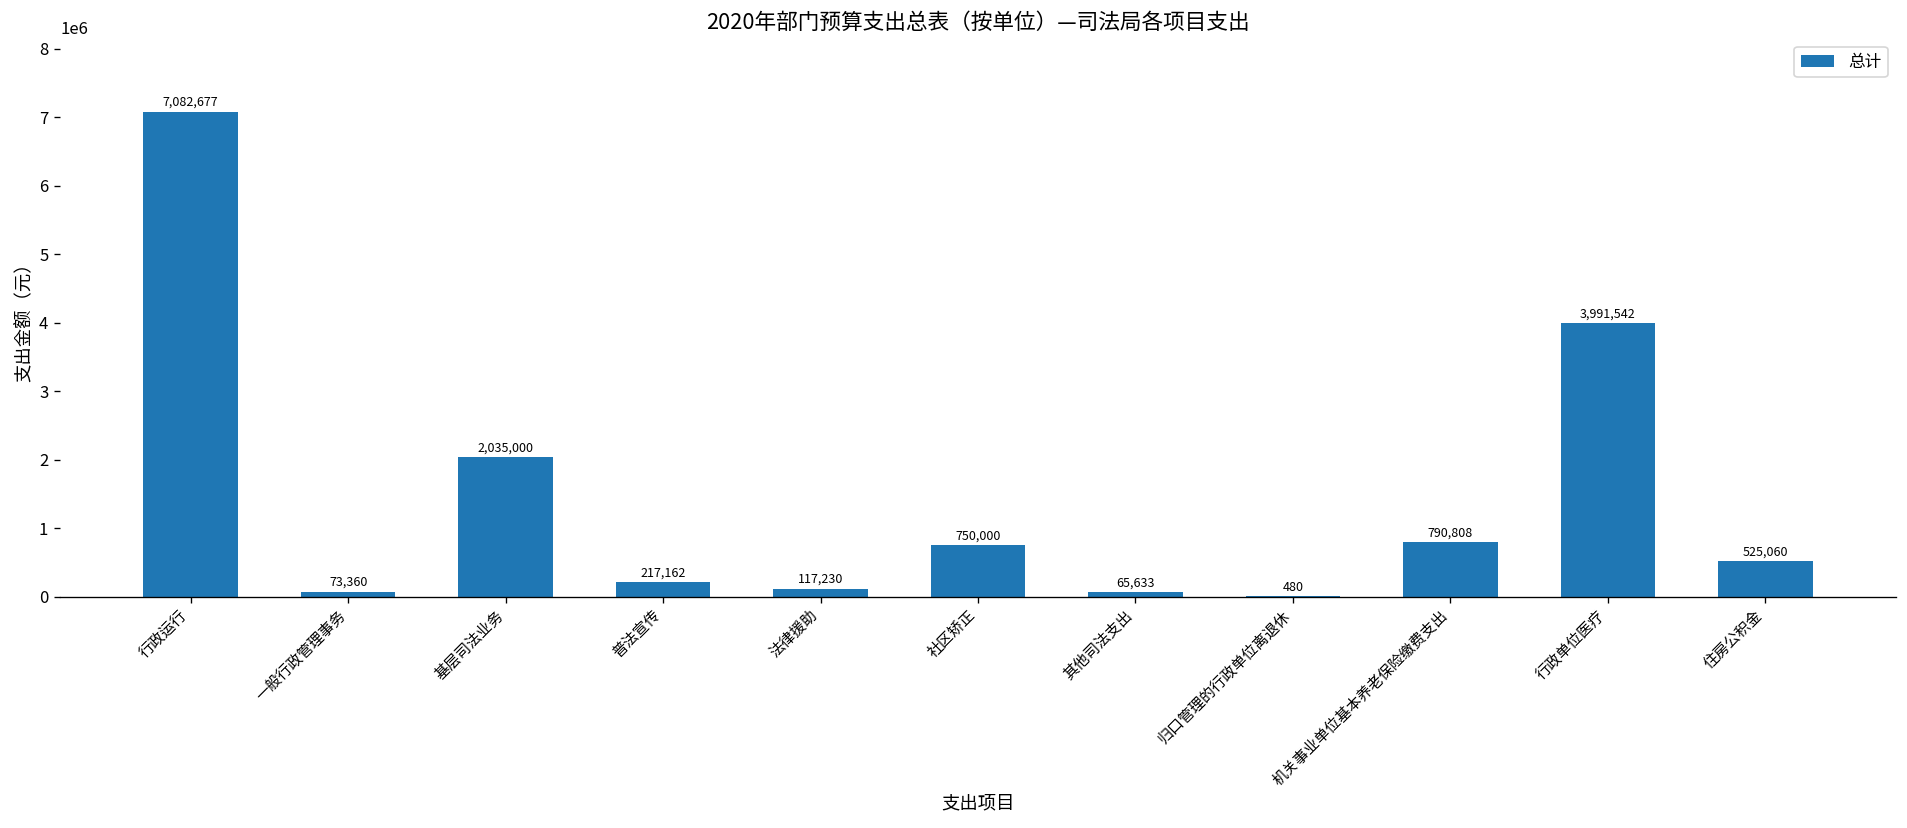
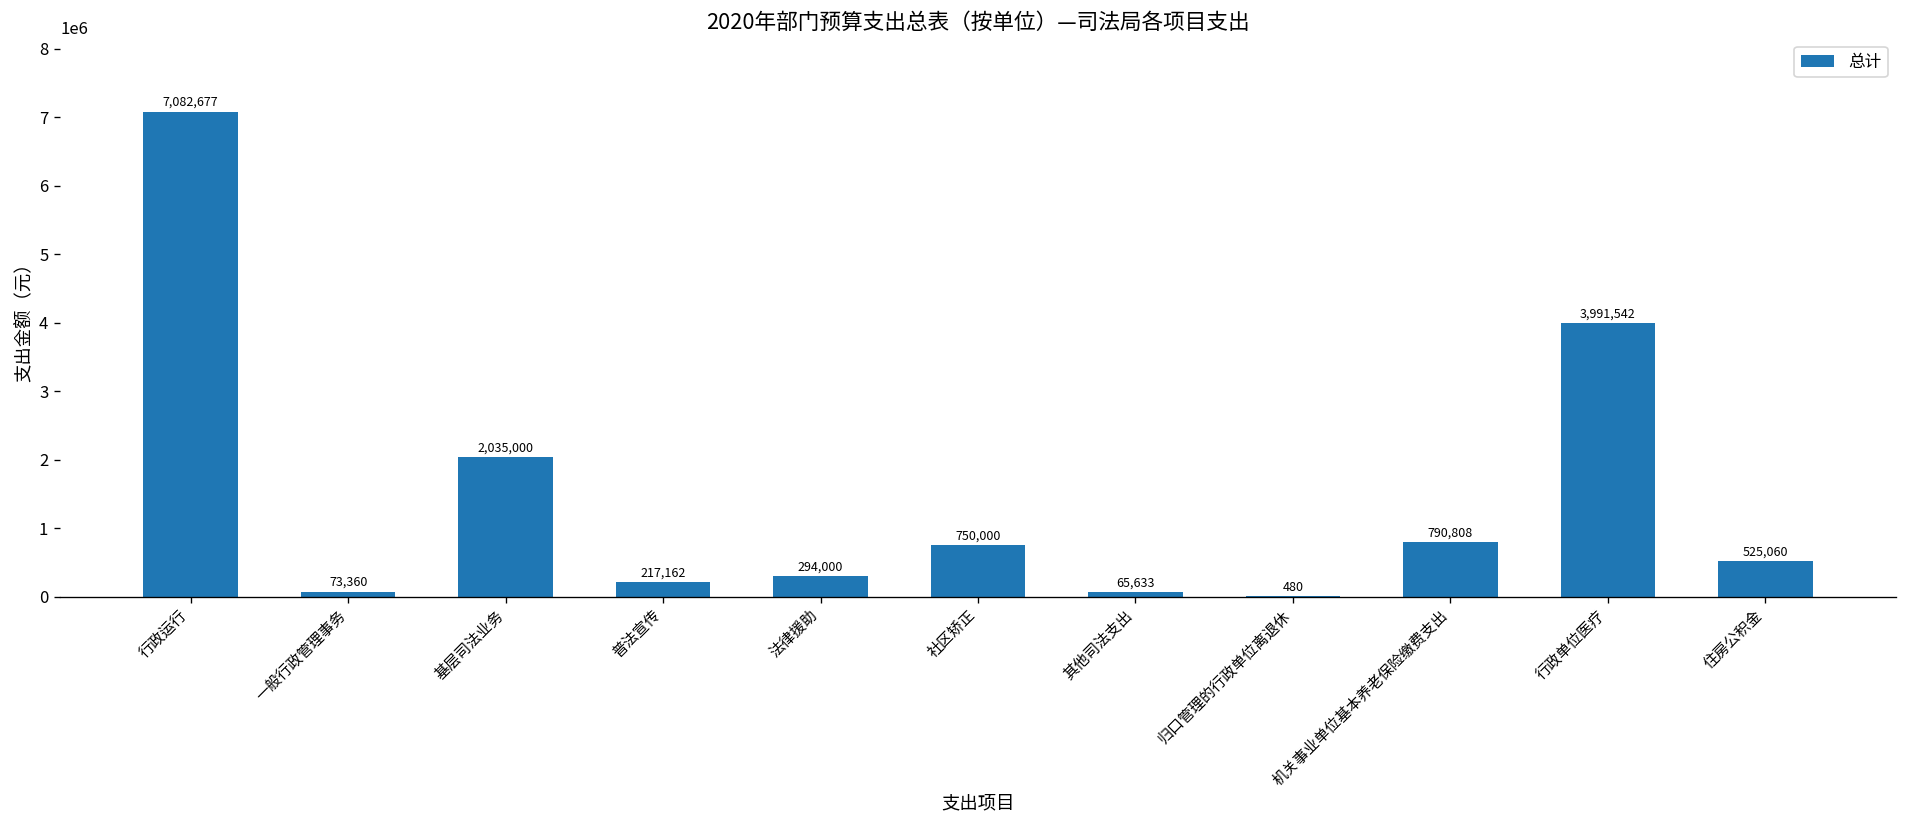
  {
    "行政运行": "7,082,677",
    "一般行政管理事务": "73,360",
    "基层司法业务": "2,035,000",
    "普法宣传": "217,162",
-   "法律援助": "117,230",
+   "法律援助": "294,000",
    "社区矫正": "750,000",
    "其他司法支出": "65,633",
    "归口管理的行政单位离退休": "480",
    "机关事业单位基本养老保险缴费支出": "790,808",
    "行政单位医疗": "3,991,542",
    "住房公积金": "525,060"
  }
